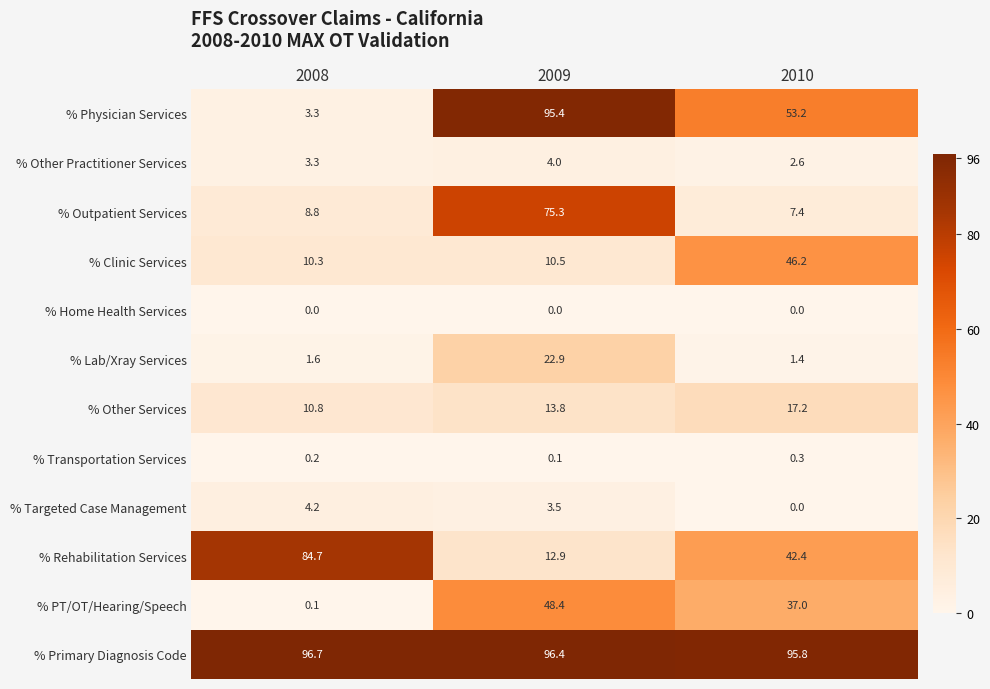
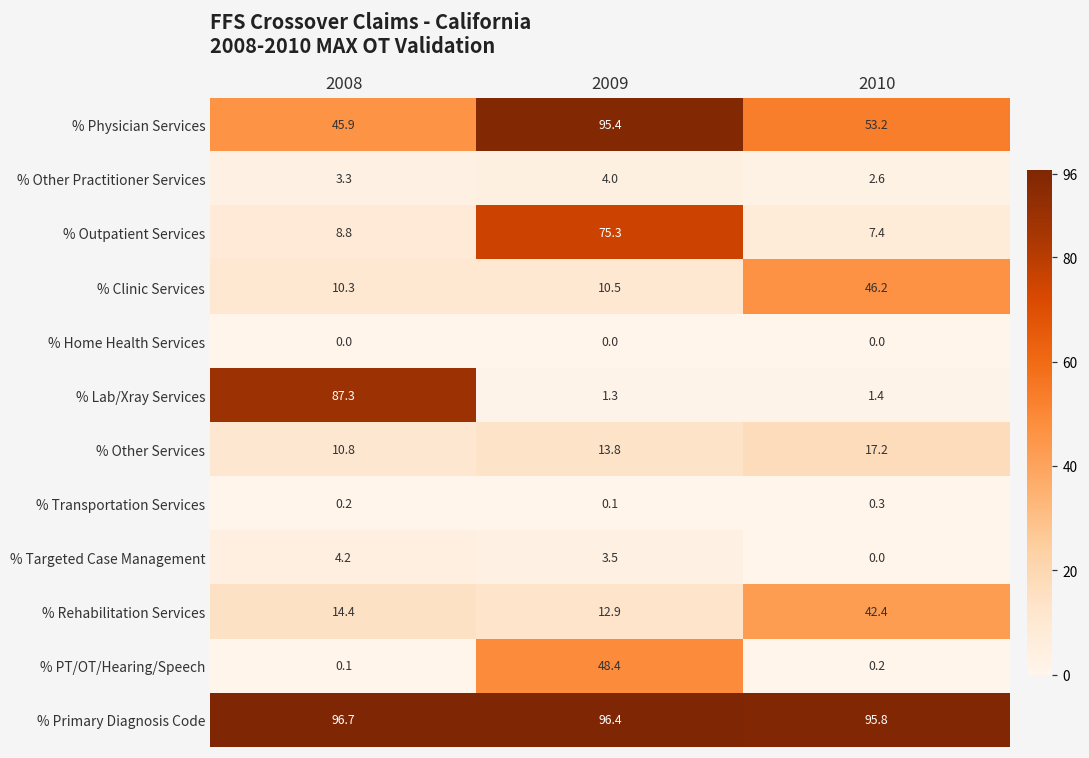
  {
    "% Physician Services": {
-     "2008": 3.3,
+     "2008": 45.9,
      "2009": 95.4,
      "2010": 53.2
    },
    "% Other Practitioner Services": {
      "2008": 3.3,
      "2009": 4.0,
      "2010": 2.6
    },
    "% Outpatient Services": {
      "2008": 8.8,
      "2009": 75.3,
      "2010": 7.4
    },
    "% Clinic Services": {
      "2008": 10.3,
      "2009": 10.5,
      "2010": 46.2
    },
    "% Home Health Services": {
      "2008": 0.0,
      "2009": 0.0,
      "2010": 0.0
    },
    "% Lab/Xray Services": {
-     "2008": 1.6,
-     "2009": 22.9,
+     "2008": 87.3,
+     "2009": 1.3,
      "2010": 1.4
    },
    "% Other Services": {
      "2008": 10.8,
      "2009": 13.8,
      "2010": 17.2
    },
    "% Transportation Services": {
      "2008": 0.2,
      "2009": 0.1,
      "2010": 0.3
    },
    "% Targeted Case Management": {
      "2008": 4.2,
      "2009": 3.5,
      "2010": 0.0
    },
    "% Rehabilitation Services": {
-     "2008": 84.7,
+     "2008": 14.4,
      "2009": 12.9,
      "2010": 42.4
    },
    "% PT/OT/Hearing/Speech": {
      "2008": 0.1,
      "2009": 48.4,
-     "2010": 37.0
+     "2010": 0.2
    },
    "% Primary Diagnosis Code": {
      "2008": 96.7,
      "2009": 96.4,
      "2010": 95.8
    }
  }
